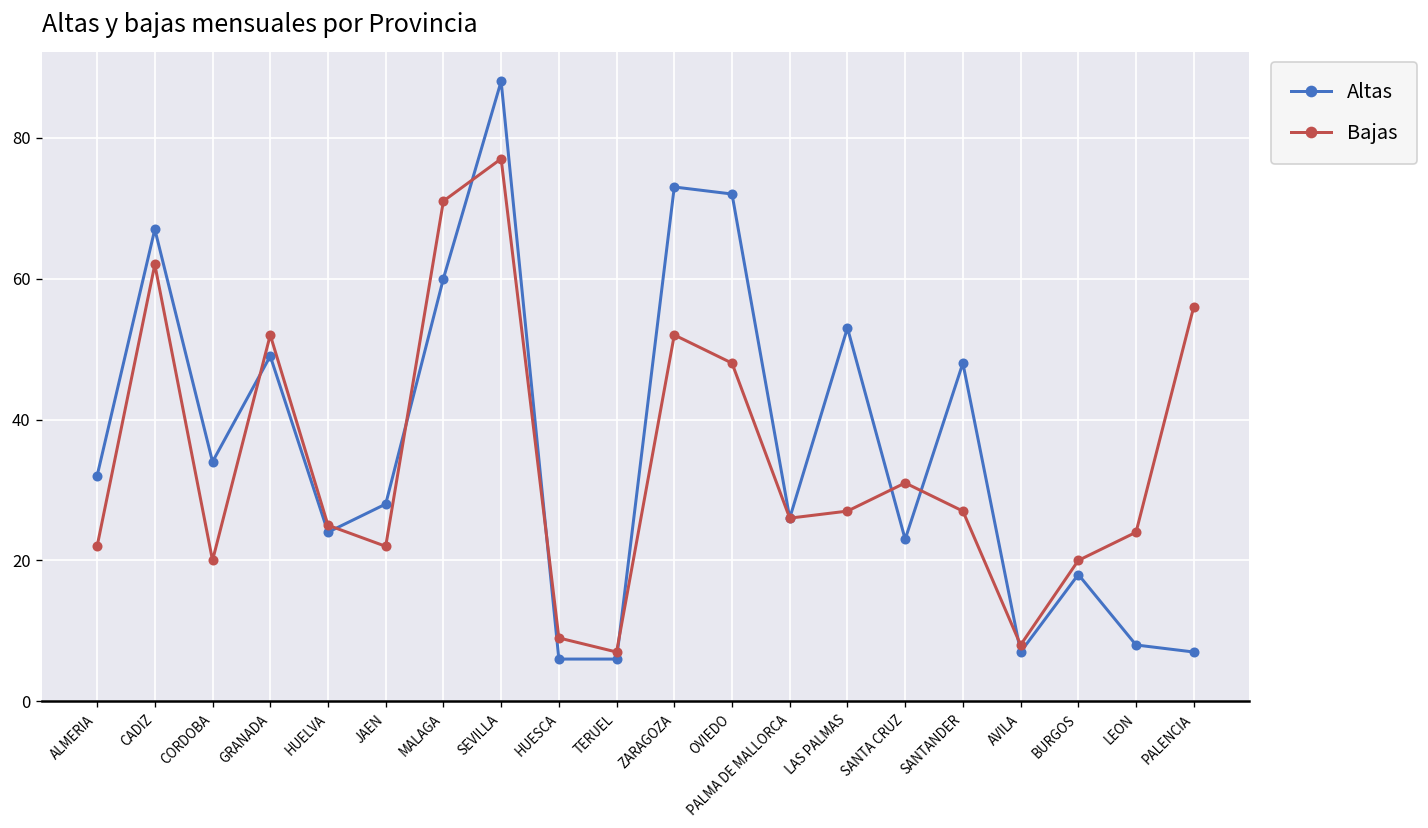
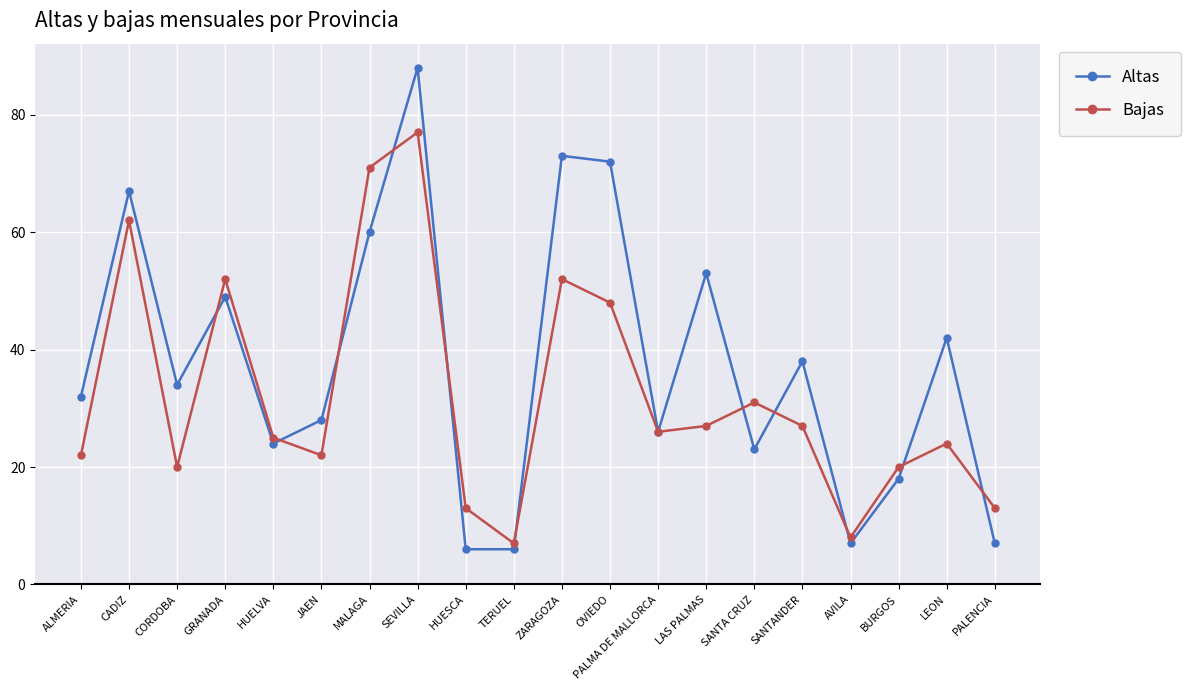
  {
    "Altas": {
      "ALMERIA": 32,
      "CADIZ": 67,
      "CORDOBA": 34,
      "GRANADA": 49,
      "HUELVA": 24,
      "JAEN": 28,
      "MALAGA": 60,
      "SEVILLA": 88,
      "HUESCA": 6,
      "TERUEL": 6,
      "ZARAGOZA": 73,
      "OVIEDO": 72,
      "LAS PALMAS": 53,
      "SANTA CRUZ": 23,
-     "SANTANDER": 48,
+     "SANTANDER": 38,
      "AVILA": 7,
      "BURGOS": 18,
-     "LEON": 8,
+     "LEON": 42,
      "PALENCIA": 7
    },
    "Bajas": {
      "ALMERIA": 22,
      "CADIZ": 62,
      "CORDOBA": 20,
      "GRANADA": 52,
      "HUELVA": 25,
      "JAEN": 22,
      "MALAGA": 71,
      "SEVILLA": 77,
-     "HUESCA": 9,
+     "HUESCA": 13,
      "TERUEL": 7,
      "ZARAGOZA": 52,
      "OVIEDO": 48,
      "LAS PALMAS": 27,
      "SANTA CRUZ": 31,
      "SANTANDER": 27,
      "AVILA": 8,
      "BURGOS": 20,
      "LEON": 24,
-     "PALENCIA": 56
+     "PALENCIA": 13
    }
  }
